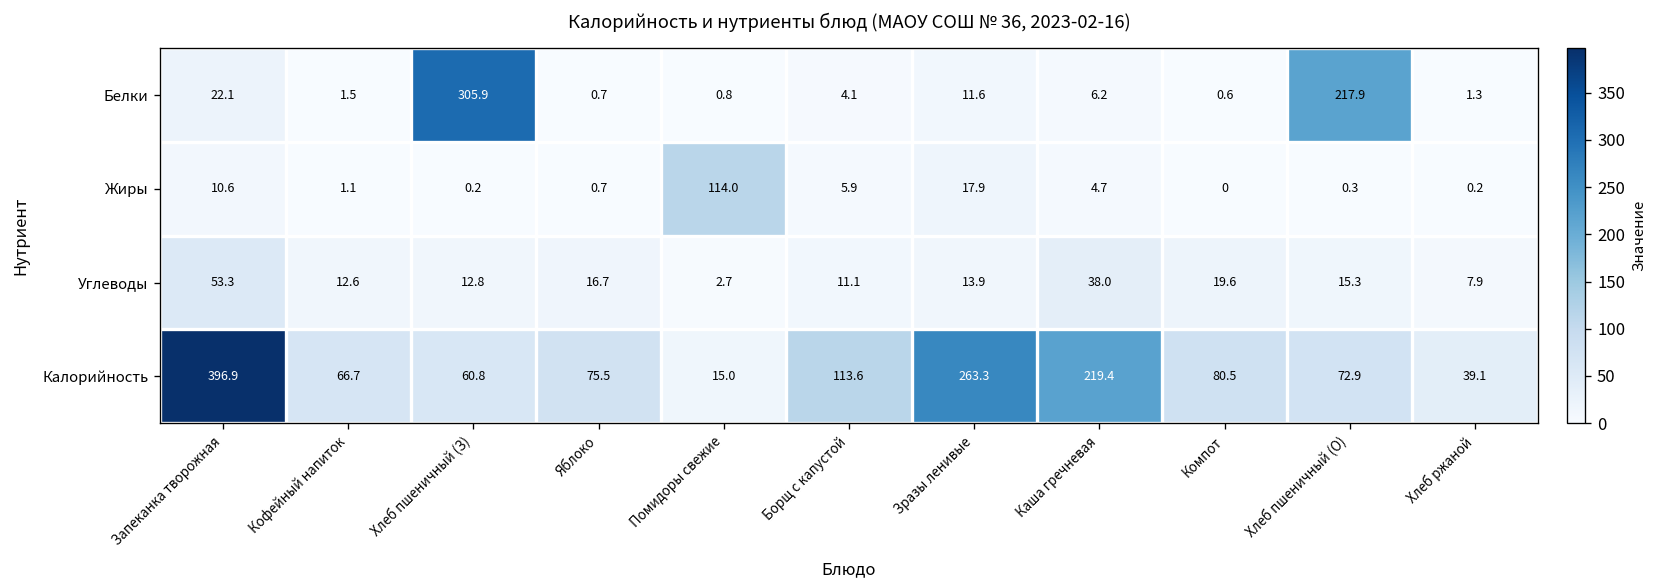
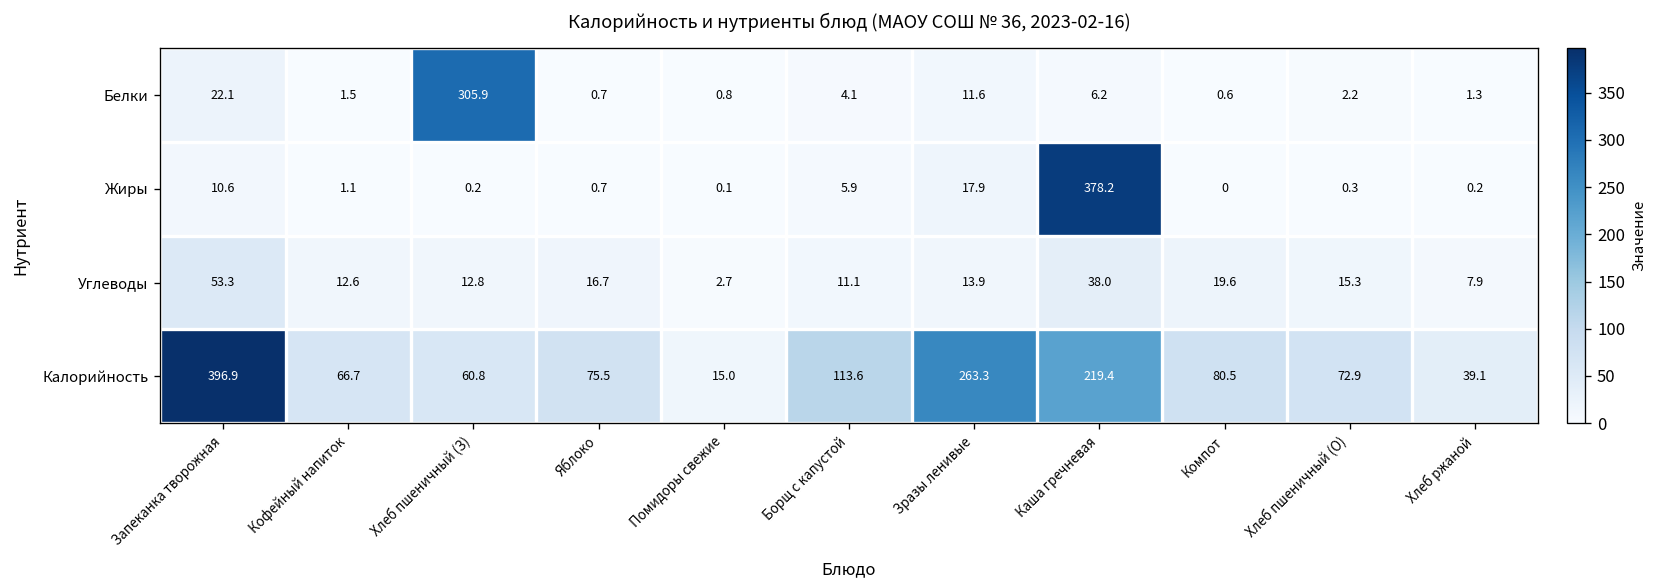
  {
    "Белки": {
      "Запеканка творожная": 22.1,
      "Кофейный напиток": 1.5,
      "Хлеб пшеничный (З)": 305.9,
      "Яблоко": 0.7,
      "Помидоры свежие": 0.8,
      "Борщ с капустой": 4.1,
      "Зразы ленивые": 11.6,
      "Каша гречневая": 6.2,
      "Компот": 0.6,
-     "Хлеб пшеничный (О)": 217.9,
+     "Хлеб пшеничный (О)": 2.2,
      "Хлеб ржаной": 1.3
    },
    "Жиры": {
      "Запеканка творожная": 10.6,
      "Кофейный напиток": 1.1,
      "Хлеб пшеничный (З)": 0.2,
      "Яблоко": 0.7,
-     "Помидоры свежие": 114.0,
+     "Помидоры свежие": 0.1,
      "Борщ с капустой": 5.9,
      "Зразы ленивые": 17.9,
-     "Каша гречневая": 4.7,
+     "Каша гречневая": 378.2,
      "Компот": 0,
      "Хлеб пшеничный (О)": 0.3,
      "Хлеб ржаной": 0.2
    },
    "Углеводы": {
      "Запеканка творожная": 53.3,
      "Кофейный напиток": 12.6,
      "Хлеб пшеничный (З)": 12.8,
      "Яблоко": 16.7,
      "Помидоры свежие": 2.7,
      "Борщ с капустой": 11.1,
      "Зразы ленивые": 13.9,
      "Каша гречневая": 38.0,
      "Компот": 19.6,
      "Хлеб пшеничный (О)": 15.3,
      "Хлеб ржаной": 7.9
    },
    "Калорийность": {
      "Запеканка творожная": 396.9,
      "Кофейный напиток": 66.7,
      "Хлеб пшеничный (З)": 60.8,
      "Яблоко": 75.5,
      "Помидоры свежие": 15.0,
      "Борщ с капустой": 113.6,
      "Зразы ленивые": 263.3,
      "Каша гречневая": 219.4,
      "Компот": 80.5,
      "Хлеб пшеничный (О)": 72.9,
      "Хлеб ржаной": 39.1
    }
  }
